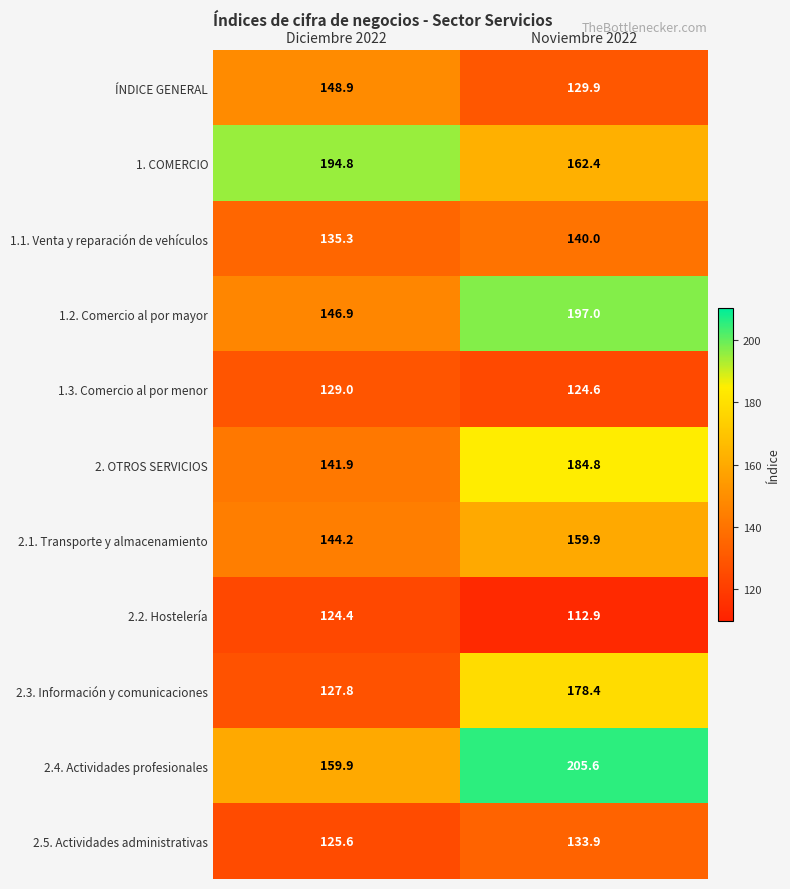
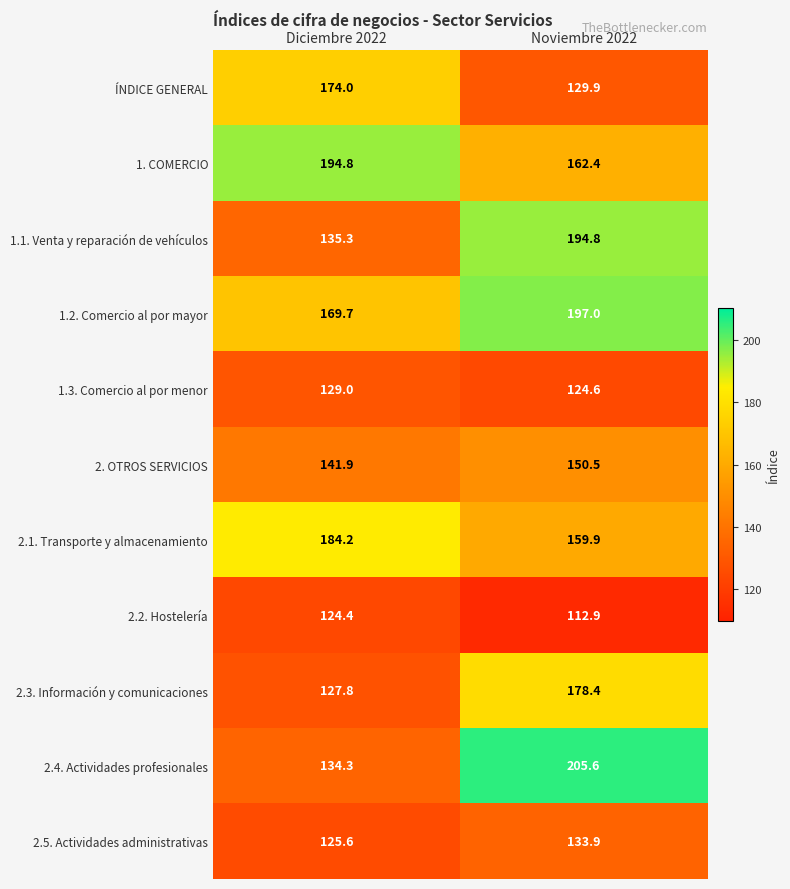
  {
    "ÍNDICE GENERAL": {
-     "Diciembre 2022": 148.9,
+     "Diciembre 2022": 174.0,
      "Noviembre 2022": 129.9
    },
    "1. COMERCIO": {
      "Diciembre 2022": 194.8,
      "Noviembre 2022": 162.4
    },
    "1.1. Venta y reparación de vehículos": {
      "Diciembre 2022": 135.3,
-     "Noviembre 2022": 140.0
+     "Noviembre 2022": 194.8
    },
    "1.2. Comercio al por mayor": {
-     "Diciembre 2022": 146.9,
+     "Diciembre 2022": 169.7,
      "Noviembre 2022": 197.0
    },
    "1.3. Comercio al por menor": {
      "Diciembre 2022": 129.0,
      "Noviembre 2022": 124.6
    },
    "2. OTROS SERVICIOS": {
      "Diciembre 2022": 141.9,
-     "Noviembre 2022": 184.8
+     "Noviembre 2022": 150.5
    },
    "2.1. Transporte y almacenamiento": {
-     "Diciembre 2022": 144.2,
+     "Diciembre 2022": 184.2,
      "Noviembre 2022": 159.9
    },
    "2.2. Hostelería": {
      "Diciembre 2022": 124.4,
      "Noviembre 2022": 112.9
    },
    "2.3. Información y comunicaciones": {
      "Diciembre 2022": 127.8,
      "Noviembre 2022": 178.4
    },
    "2.4. Actividades profesionales": {
-     "Diciembre 2022": 159.9,
+     "Diciembre 2022": 134.3,
      "Noviembre 2022": 205.6
    },
    "2.5. Actividades administrativas": {
      "Diciembre 2022": 125.6,
      "Noviembre 2022": 133.9
    }
  }
